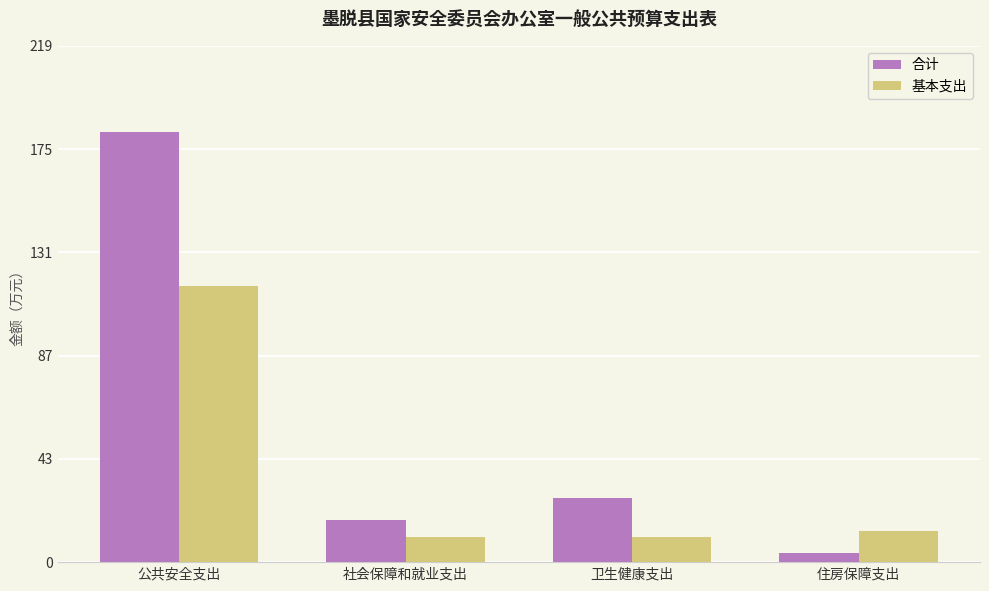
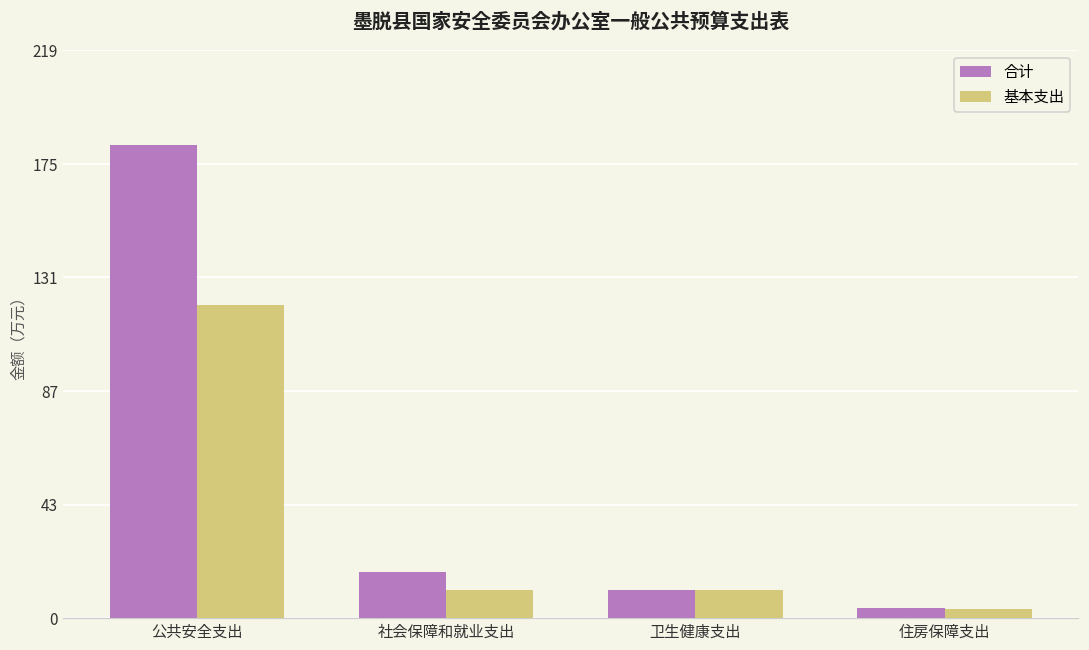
  {
    "合计": {
      "公共安全支出": 183,
      "社会保障和就业支出": 18,
-     "卫生健康支出": 27,
+     "卫生健康支出": 11,
      "住房保障支出": 4
    },
    "基本支出": {
-     "公共安全支出": 117,
+     "公共安全支出": 121,
      "社会保障和就业支出": 11,
      "卫生健康支出": 11,
-     "住房保障支出": 13
+     "住房保障支出": 4
    }
  }
